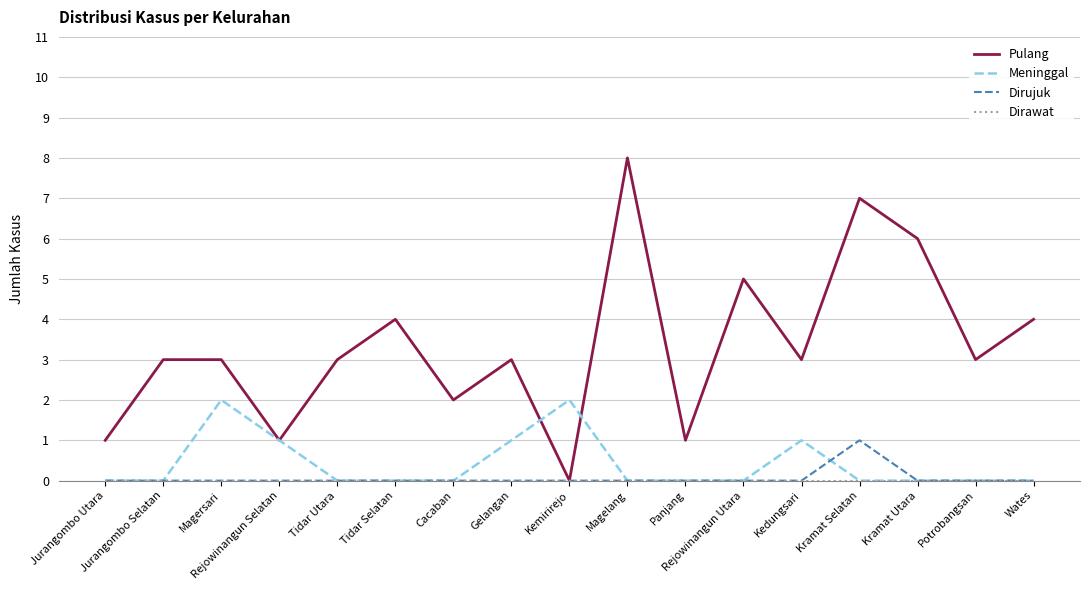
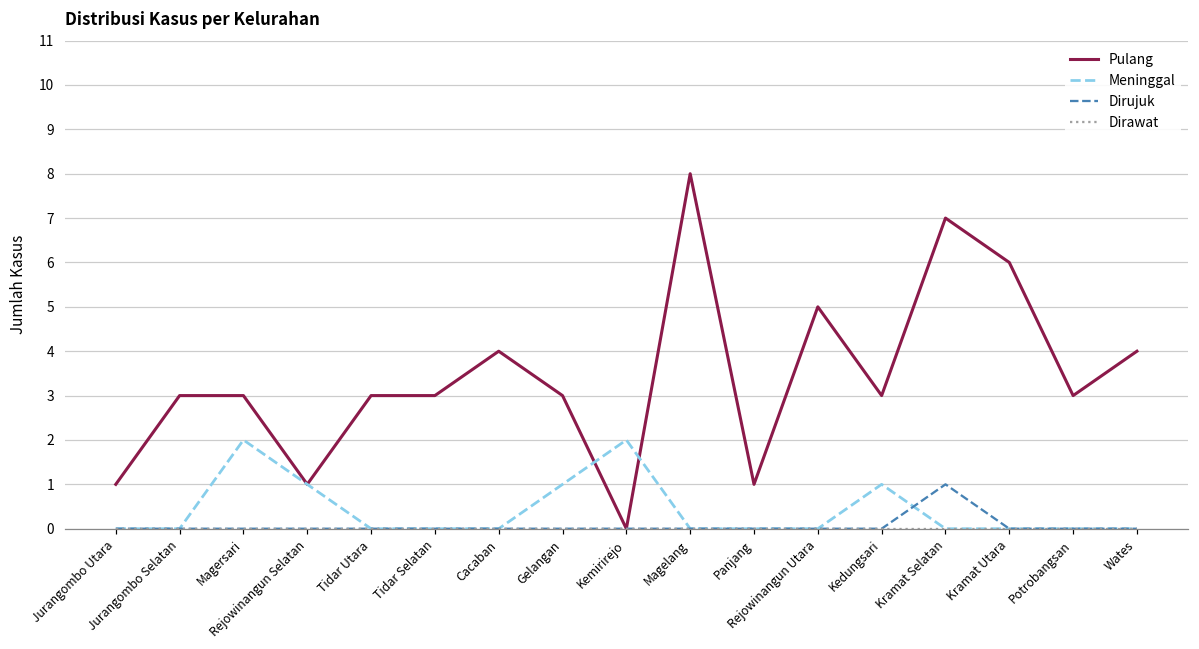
  {
    "Pulang": {
      "Jurangombo Utara": 1,
      "Jurangombo Selatan": 3,
      "Magersari": 3,
      "Tidar Utara": 3,
-     "Tidar Selatan": 4,
-     "Cacaban": 2,
+     "Tidar Selatan": 3,
+     "Cacaban": 4,
      "Gelangan": 3,
      "Magelang": 8,
      "Panjang": 1,
      "Rejowinangun Utara": 5,
      "Kedungsari": 3,
      "Kramat Selatan": 7,
      "Kramat Utara": 6,
      "Potrobangsan": 3,
      "Wates": 4
    },
    "Meninggal": {
      "Magersari": 2,
      "Gelangan": 1,
      "Kemirirejo": 2,
      "Kedungsari": 1
    },
    "Dirujuk": {
      "Kramat Selatan": 1
    }
  }
